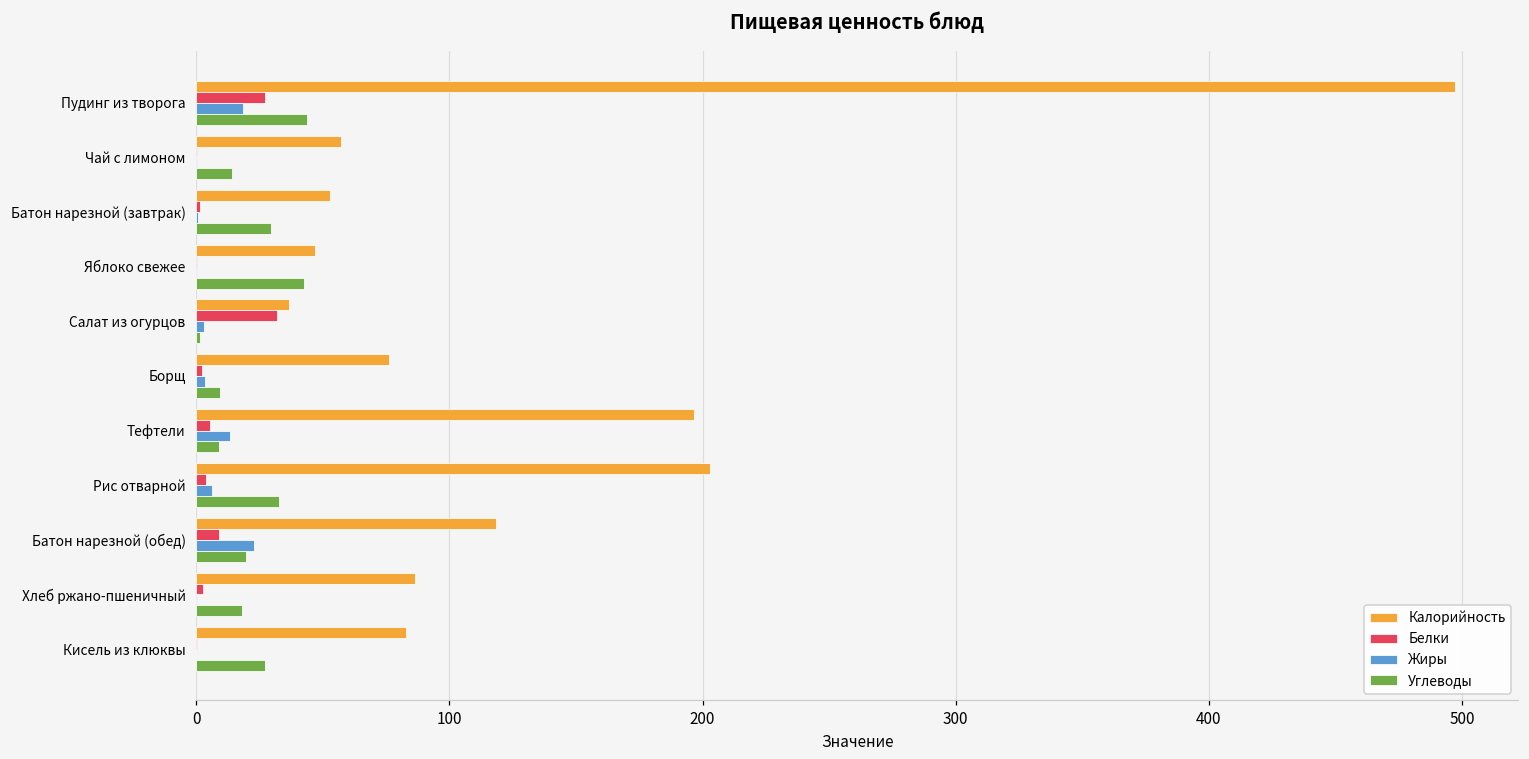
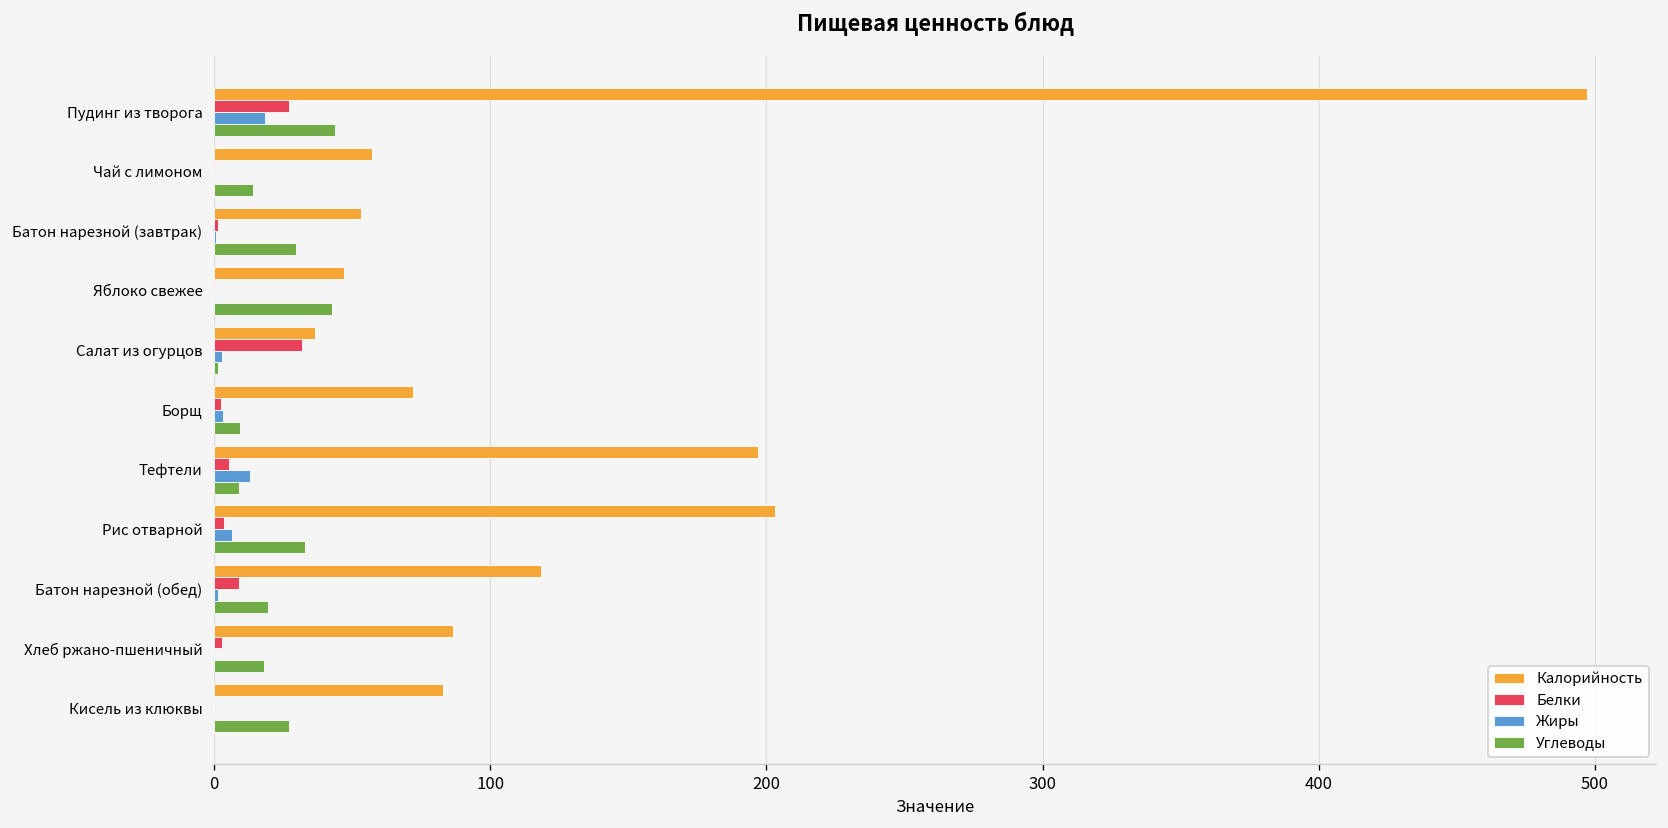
  {
    "Калорийность": {
      "Пудинг из творога": 497,
      "Чай с лимоном": 57,
      "Батон нарезной (завтрак)": 53,
      "Яблоко свежее": 47,
      "Салат из огурцов": 36,
-     "Борщ": 76,
+     "Борщ": 72,
      "Тефтели": 197,
      "Рис отварной": 203,
      "Батон нарезной (обед)": 119,
      "Хлеб ржано-пшеничный": 86,
      "Кисель из клюквы": 83
    },
    "Белки": {
      "Пудинг из творога": 27,
      "Батон нарезной (завтрак)": 1,
      "Салат из огурцов": 32,
      "Борщ": 2,
      "Тефтели": 5,
      "Рис отварной": 4,
      "Батон нарезной (обед)": 9,
      "Хлеб ржано-пшеничный": 3
    },
    "Жиры": {
      "Пудинг из творога": 18,
      "Салат из огурцов": 3,
      "Борщ": 3,
      "Тефтели": 13,
      "Рис отварной": 6,
-     "Батон нарезной (обед)": 23,
+     "Батон нарезной (обед)": 1,
      "Кисель из клюквы": 0
    },
    "Углеводы": {
      "Пудинг из творога": 44,
      "Чай с лимоном": 14,
      "Батон нарезной (завтрак)": 30,
      "Яблоко свежее": 43,
      "Салат из огурцов": 1,
      "Борщ": 9,
      "Тефтели": 9,
      "Рис отварной": 33,
      "Батон нарезной (обед)": 20,
      "Хлеб ржано-пшеничный": 18,
      "Кисель из клюквы": 27
    }
  }
